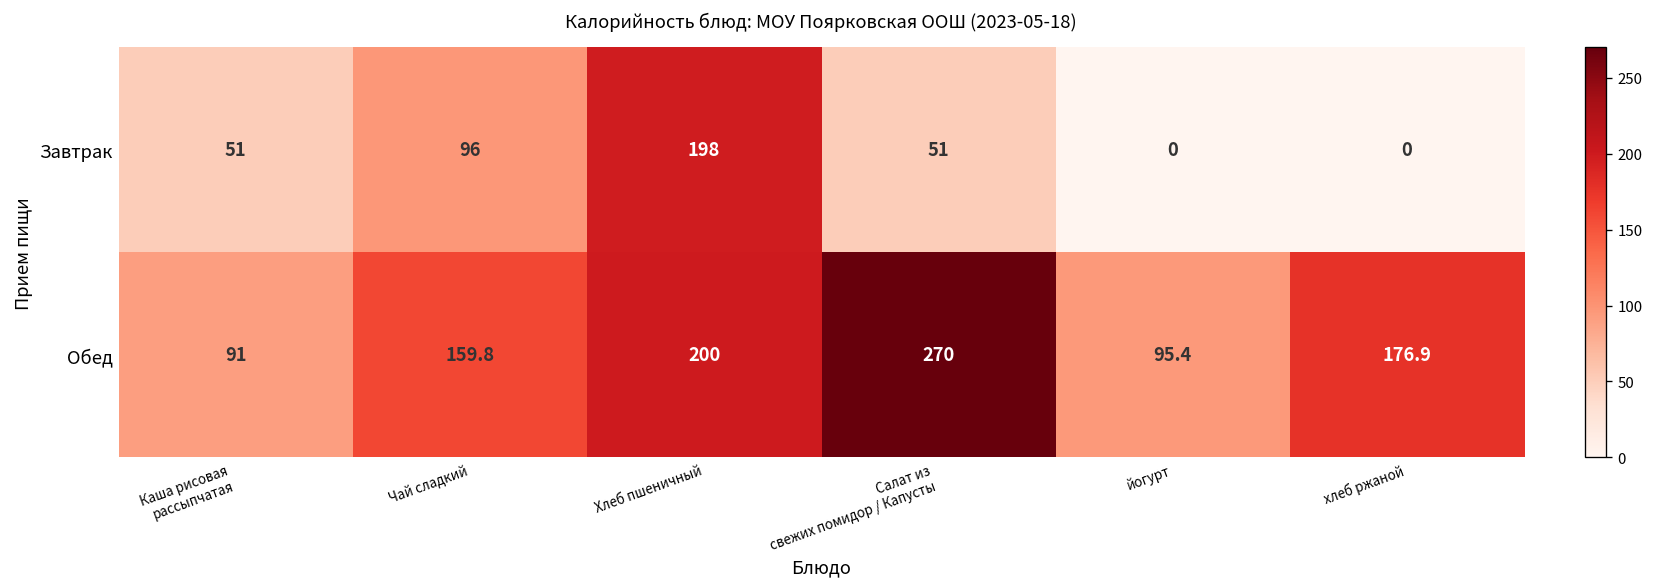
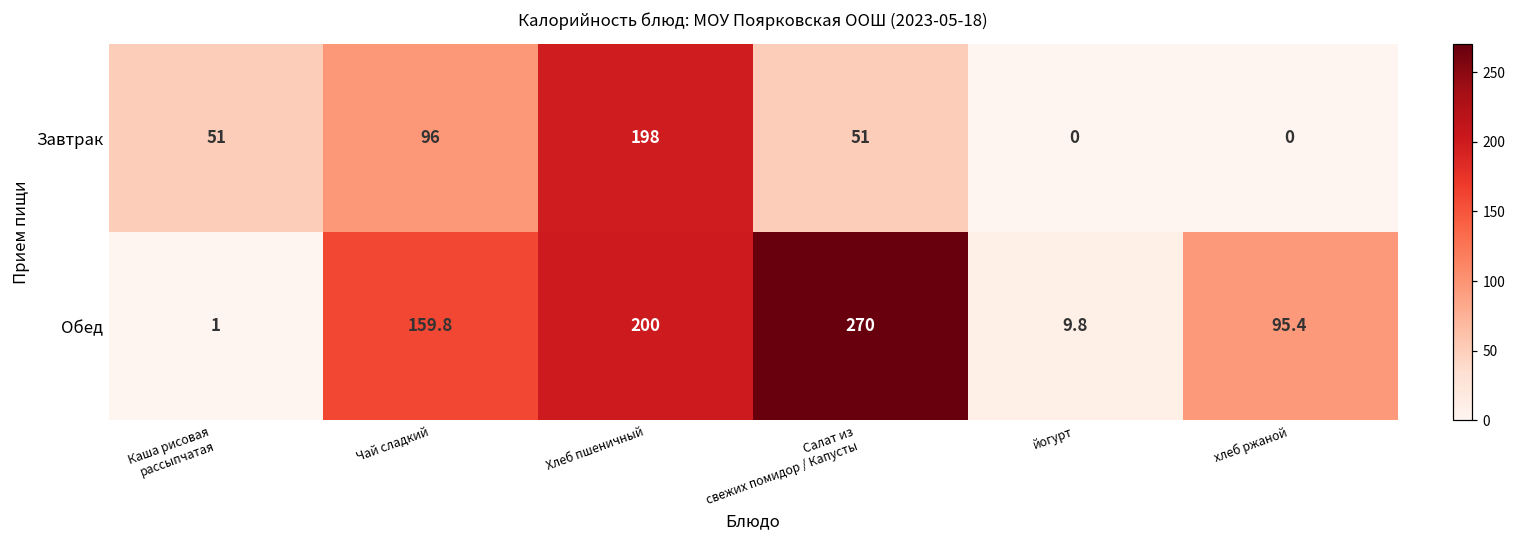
  {
    "Завтрак": {
      "Каша рисовая рассыпчатая": 51,
      "Чай сладкий": 96,
      "Хлеб пшеничный": 198,
      "Салат из свежих помидор / Капусты": 51,
      "йогурт": 0,
      "хлеб ржаной": 0
    },
    "Обед": {
-     "Каша рисовая рассыпчатая": 91,
+     "Каша рисовая рассыпчатая": 1,
      "Чай сладкий": 159.8,
      "Хлеб пшеничный": 200,
      "Салат из свежих помидор / Капусты": 270,
-     "йогурт": 95.4,
-     "хлеб ржаной": 176.9
+     "йогурт": 9.8,
+     "хлеб ржаной": 95.4
    }
  }
